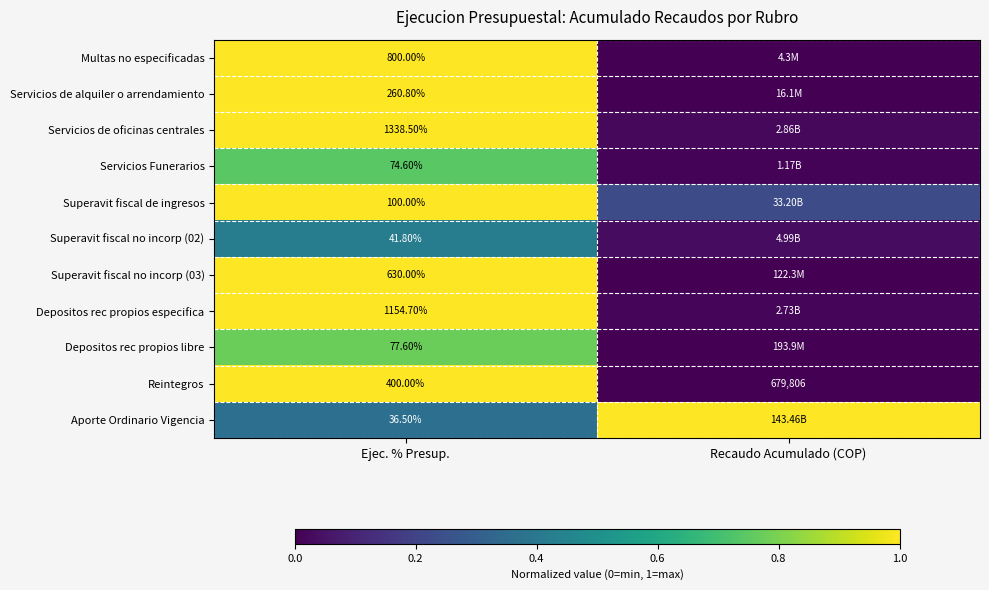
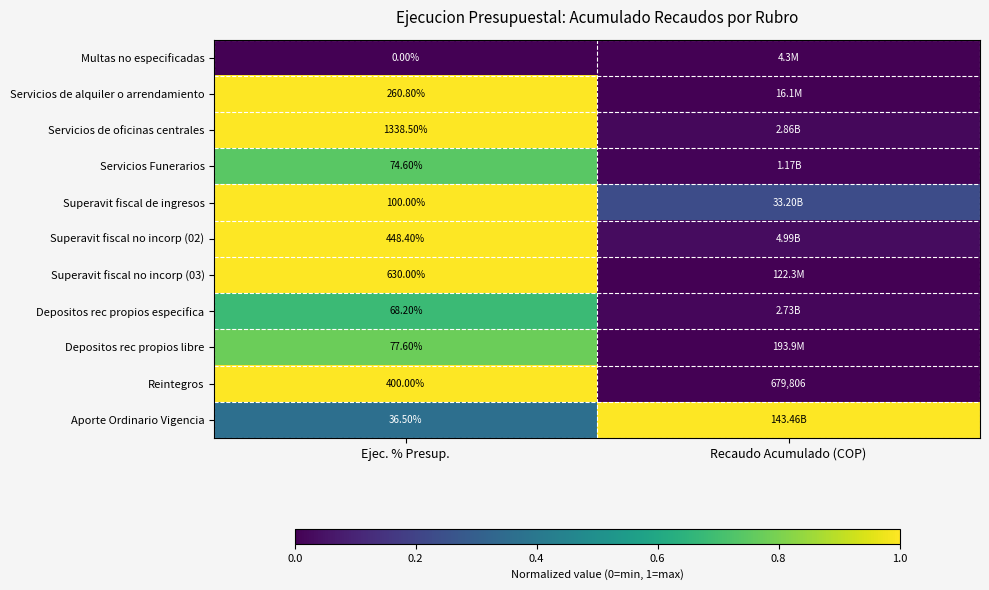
  {
    "Multas no especificadas": {
-     "Ejec. % Presup.": "800.00%",
+     "Ejec. % Presup.": "0.00%",
      "Recaudo Acumulado (COP)": "4.3M"
    },
    "Servicios de alquiler o arrendamiento": {
      "Ejec. % Presup.": "260.80%",
      "Recaudo Acumulado (COP)": "16.1M"
    },
    "Servicios de oficinas centrales": {
      "Ejec. % Presup.": "1338.50%",
      "Recaudo Acumulado (COP)": "2.86B"
    },
    "Servicios Funerarios": {
      "Ejec. % Presup.": "74.60%",
      "Recaudo Acumulado (COP)": "1.17B"
    },
    "Superavit fiscal de ingresos": {
      "Ejec. % Presup.": "100.00%",
      "Recaudo Acumulado (COP)": "33.20B"
    },
    "Superavit fiscal no incorp (02)": {
-     "Ejec. % Presup.": "41.80%",
+     "Ejec. % Presup.": "448.40%",
      "Recaudo Acumulado (COP)": "4.99B"
    },
    "Superavit fiscal no incorp (03)": {
      "Ejec. % Presup.": "630.00%",
      "Recaudo Acumulado (COP)": "122.3M"
    },
    "Depositos rec propios especifica": {
-     "Ejec. % Presup.": "1154.70%",
+     "Ejec. % Presup.": "68.20%",
      "Recaudo Acumulado (COP)": "2.73B"
    },
    "Depositos rec propios libre": {
      "Ejec. % Presup.": "77.60%",
      "Recaudo Acumulado (COP)": "193.9M"
    },
    "Reintegros": {
      "Ejec. % Presup.": "400.00%",
      "Recaudo Acumulado (COP)": "679,806"
    },
    "Aporte Ordinario Vigencia": {
      "Ejec. % Presup.": "36.50%",
      "Recaudo Acumulado (COP)": "143.46B"
    }
  }
